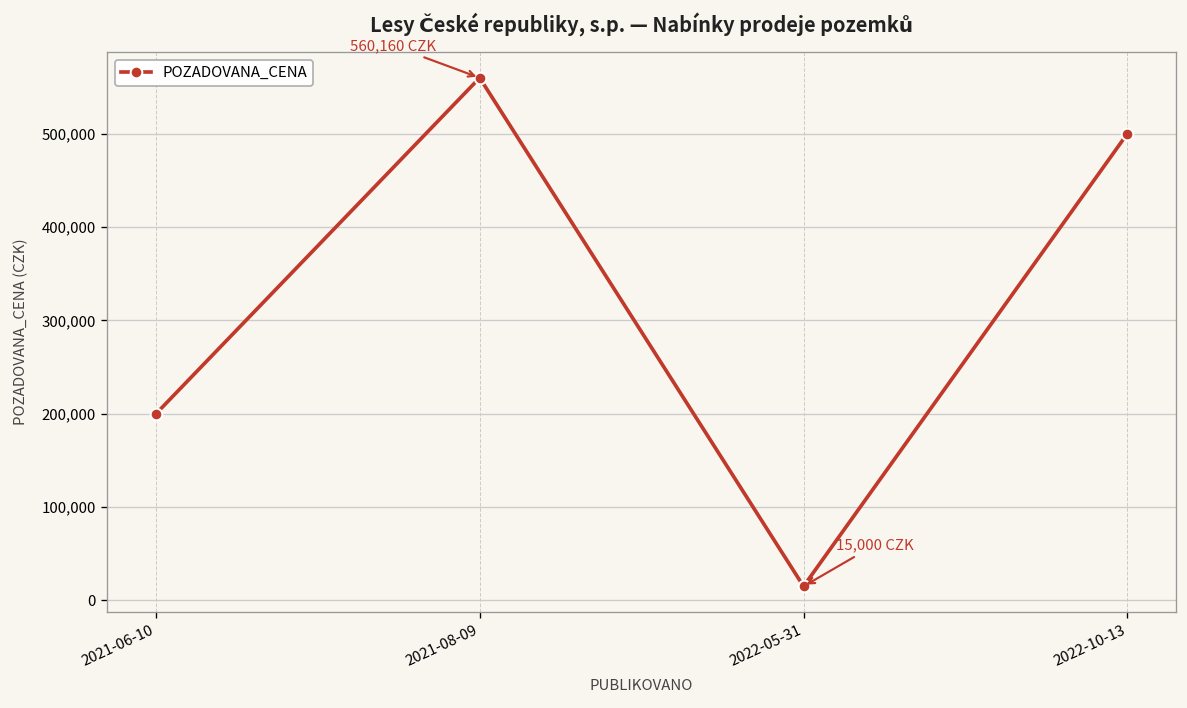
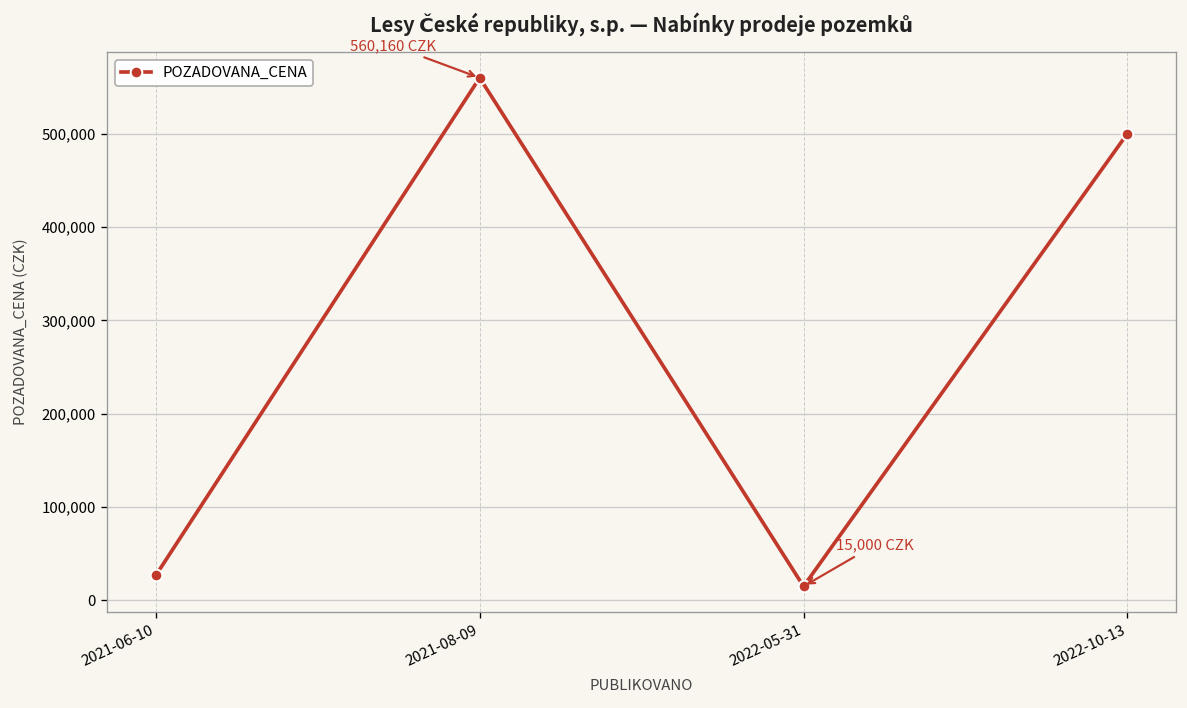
  {
-   "2021-06-10": "200,000",
+   "2021-06-10": "30,000",
    "2022-10-13": "500,000"
  }
